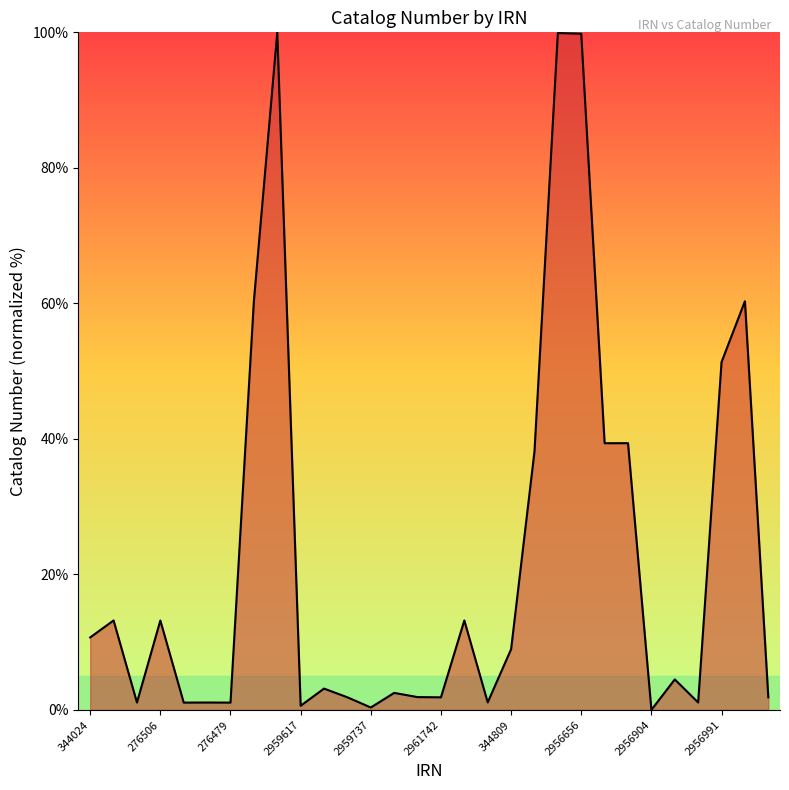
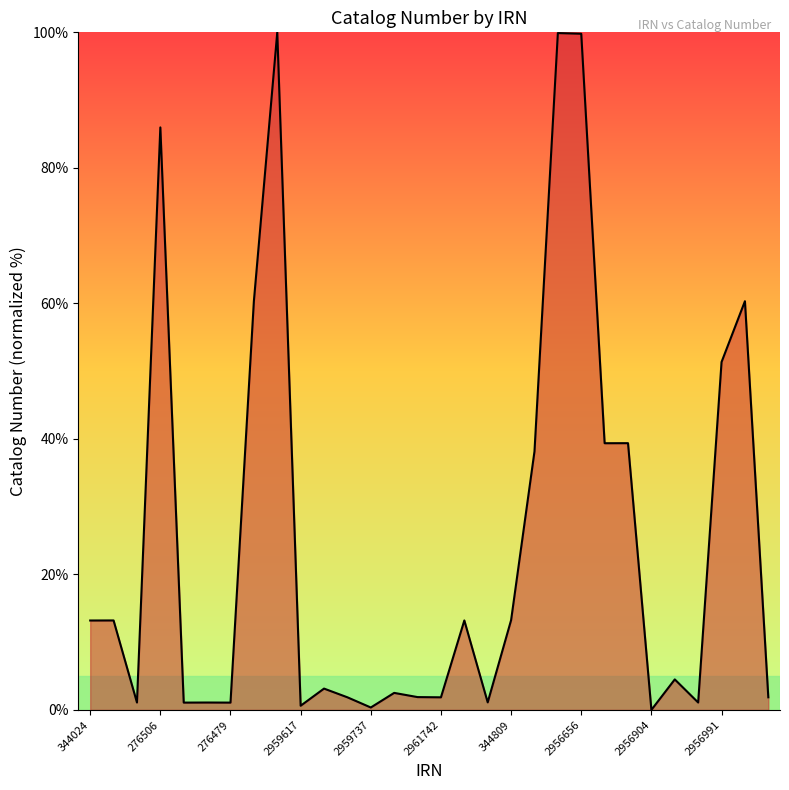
  {
-   "344024": "11%",
-   "276506": "13%",
-   "344809": "9%",
+   "344024": "13%",
+   "276506": "86%",
+   "344809": "13%",
    "2956656": "100%",
    "2956991": "51%"
  }
